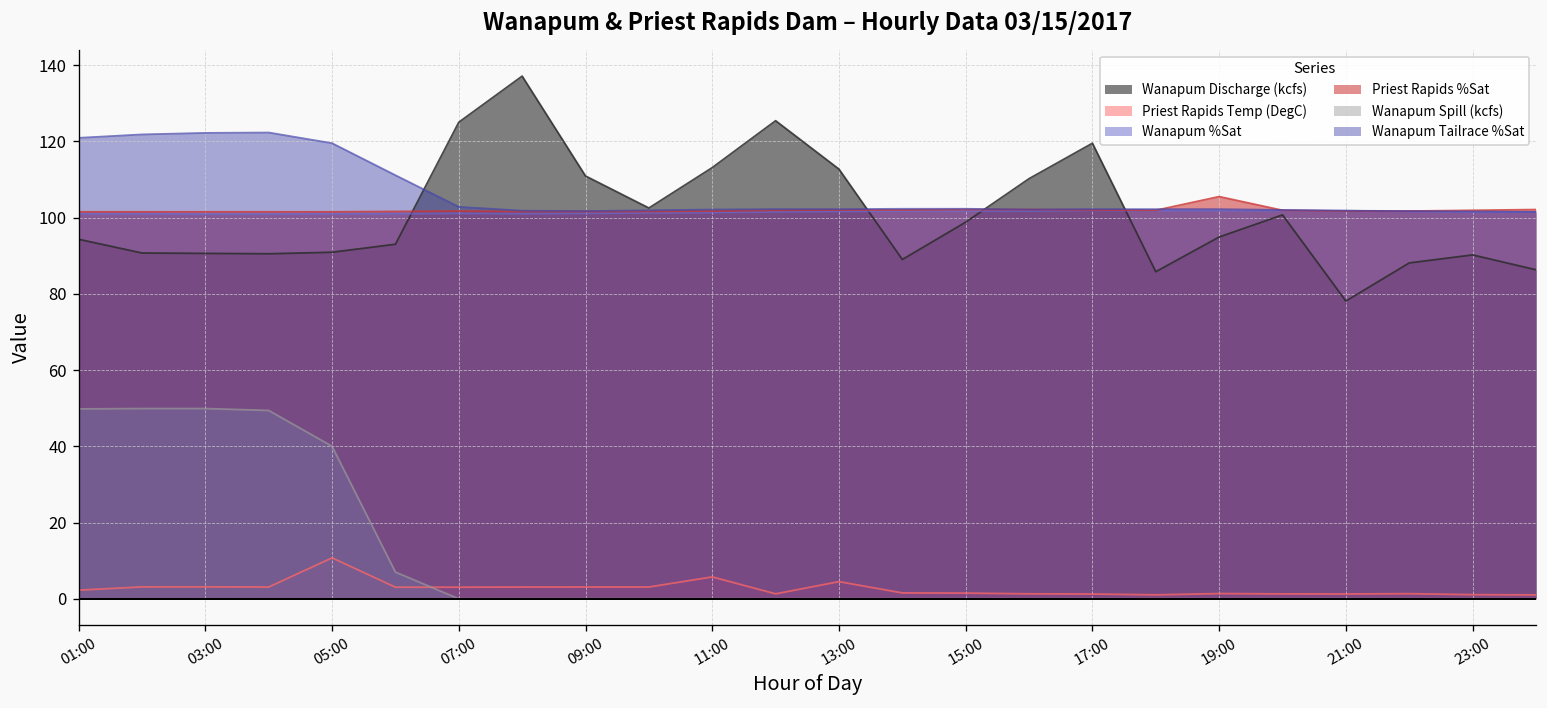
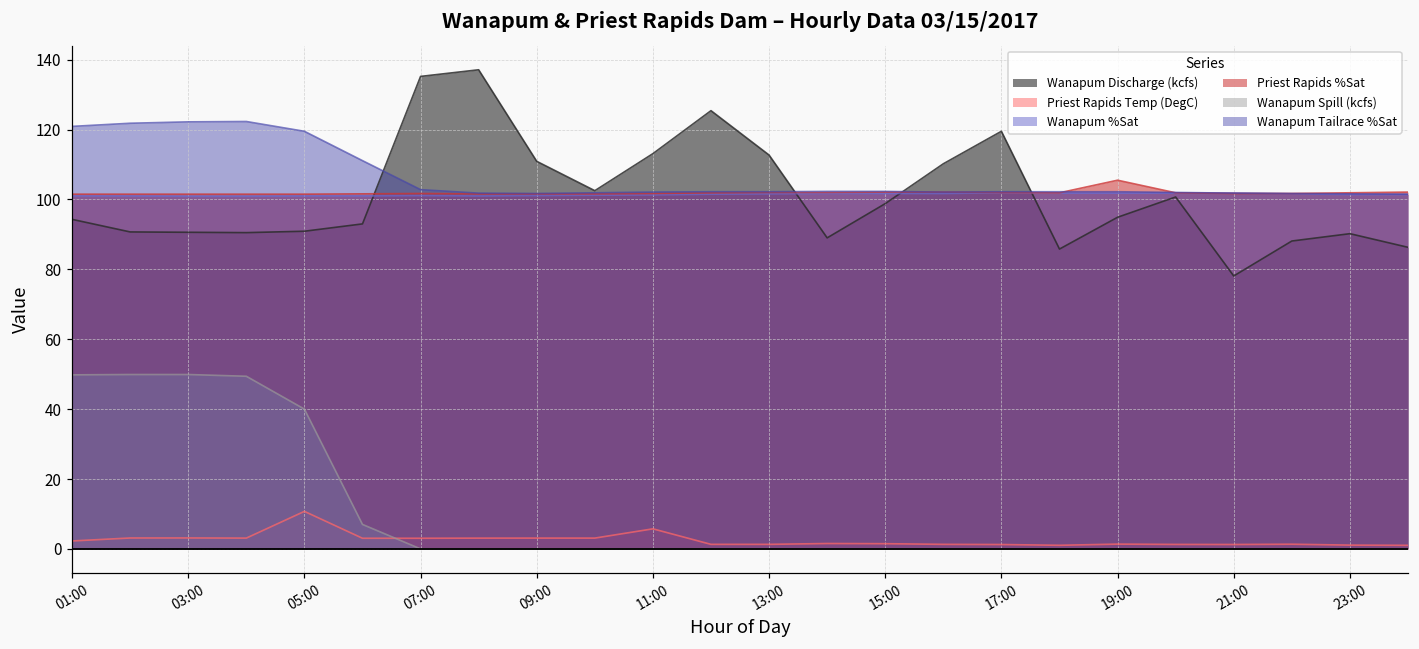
  {
    "Wanapum Discharge (kcfs)": {
      "01:00": 94,
      "03:00": 91,
      "05:00": 91,
-     "07:00": 125,
+     "07:00": 135,
      "09:00": 111,
      "11:00": 113,
      "13:00": 113,
      "15:00": 99,
      "17:00": 120,
      "19:00": 95,
      "21:00": 78,
      "23:00": 90
    },
    "Priest Rapids Temp (DegC)": {
      "01:00": 2,
      "03:00": 3,
      "05:00": 11,
      "07:00": 3,
      "09:00": 3,
      "11:00": 6,
-     "13:00": 5,
+     "13:00": 1,
      "15:00": 1,
      "17:00": 1,
      "19:00": 1,
      "21:00": 1,
      "23:00": 1
    },
    "Priest Rapids %Sat": {
      "19:00": 106
    },
    "Wanapum Spill (kcfs)": {
      "01:00": 50,
      "03:00": 50,
      "05:00": 40,
      "07:00": 0,
      "09:00": 0,
      "11:00": 0,
      "13:00": 0,
      "15:00": 0,
      "17:00": 0,
      "19:00": 0,
      "21:00": 0,
      "23:00": 0
    }
  }
